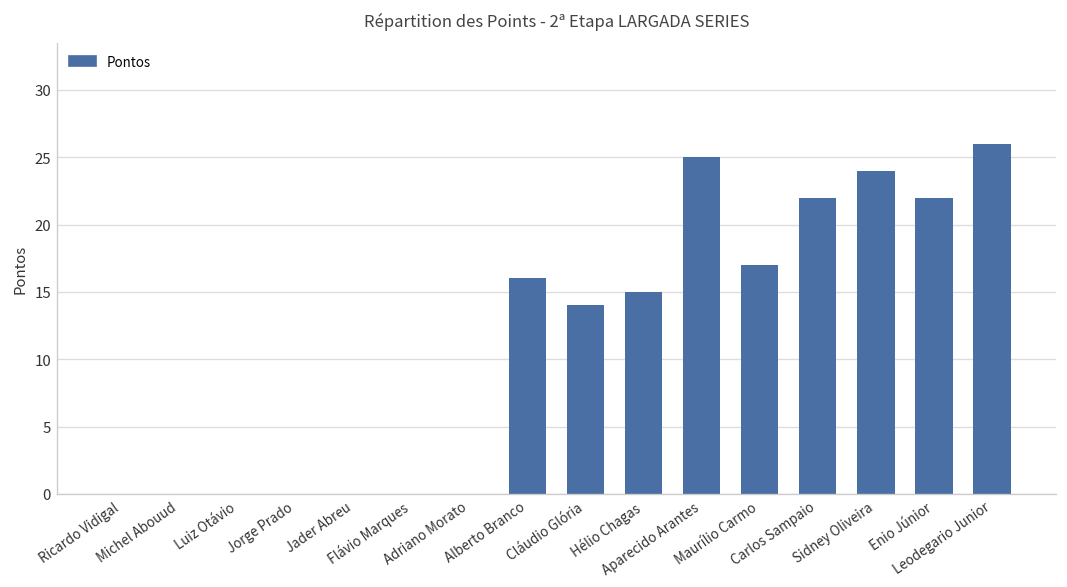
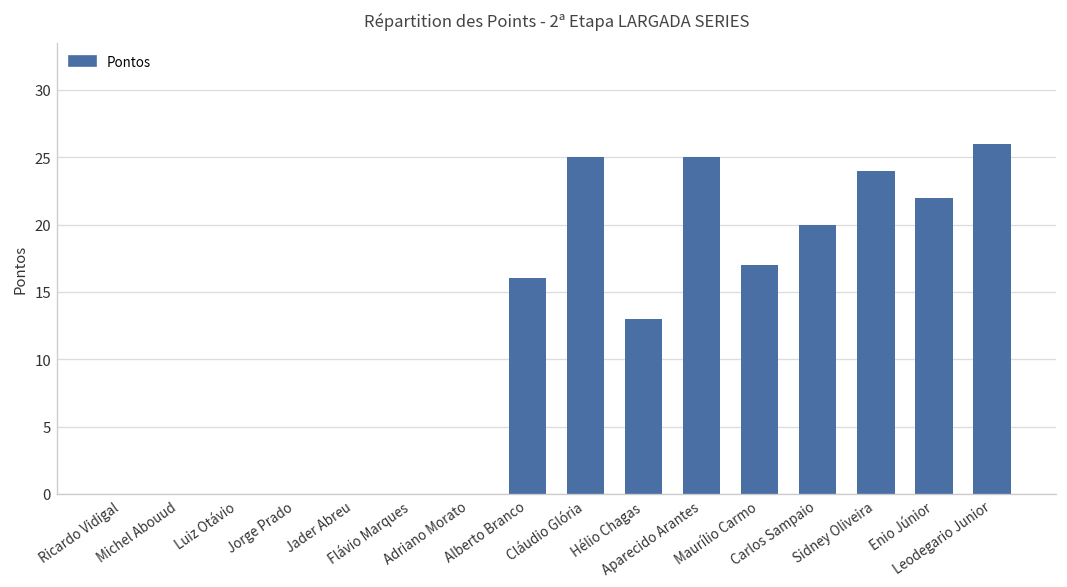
  {
    "Ricardo Vidigal": 0,
    "Michel Abouud": 0,
    "Luiz Otávio": 0,
    "Jorge Prado": 0,
    "Jader Abreu": 0,
    "Flávio Marques": 0,
    "Adriano Morato": 0,
    "Alberto Branco": 16,
-   "Cláudio Glória": 14,
-   "Hélio Chagas": 15,
+   "Cláudio Glória": 25,
+   "Hélio Chagas": 13,
    "Aparecido Arantes": 25,
    "Maurílio Carmo": 17,
-   "Carlos Sampaio": 22,
+   "Carlos Sampaio": 20,
    "Sidney Oliveira": 24,
    "Enio Júnior": 22,
    "Leodegario Junior": 26
  }
